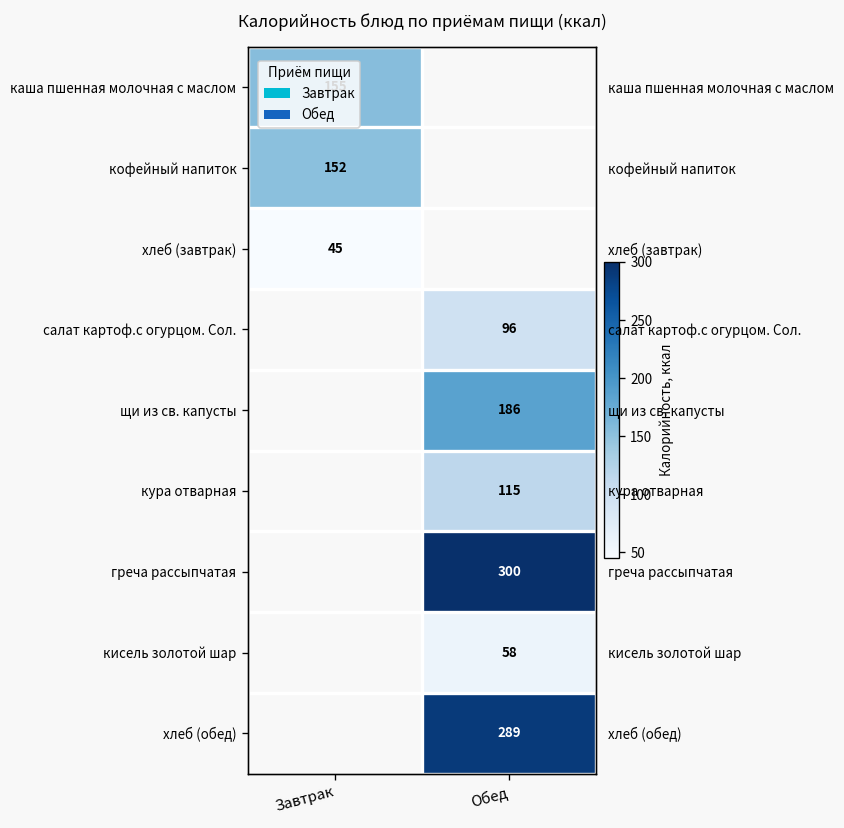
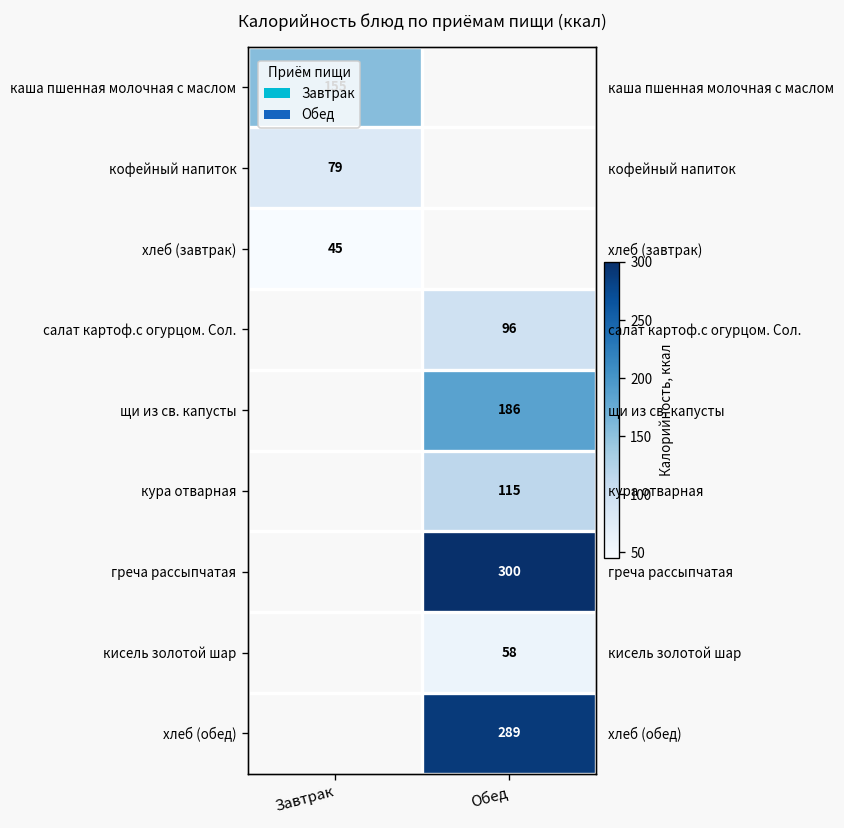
  {
    "кофейный напиток": {
-     "Завтрак": 152
+     "Завтрак": 79
    },
    "хлеб (завтрак)": {
      "Завтрак": 45
    },
    "салат картоф.с огурцом. Сол.": {
      "Обед": 96
    },
    "щи из св. капусты": {
      "Обед": 186
    },
    "кура отварная": {
      "Обед": 115
    },
    "греча рассыпчатая": {
      "Обед": 300
    },
    "кисель золотой шар": {
      "Обед": 58
    },
    "хлеб (обед)": {
      "Обед": 289
    }
  }
